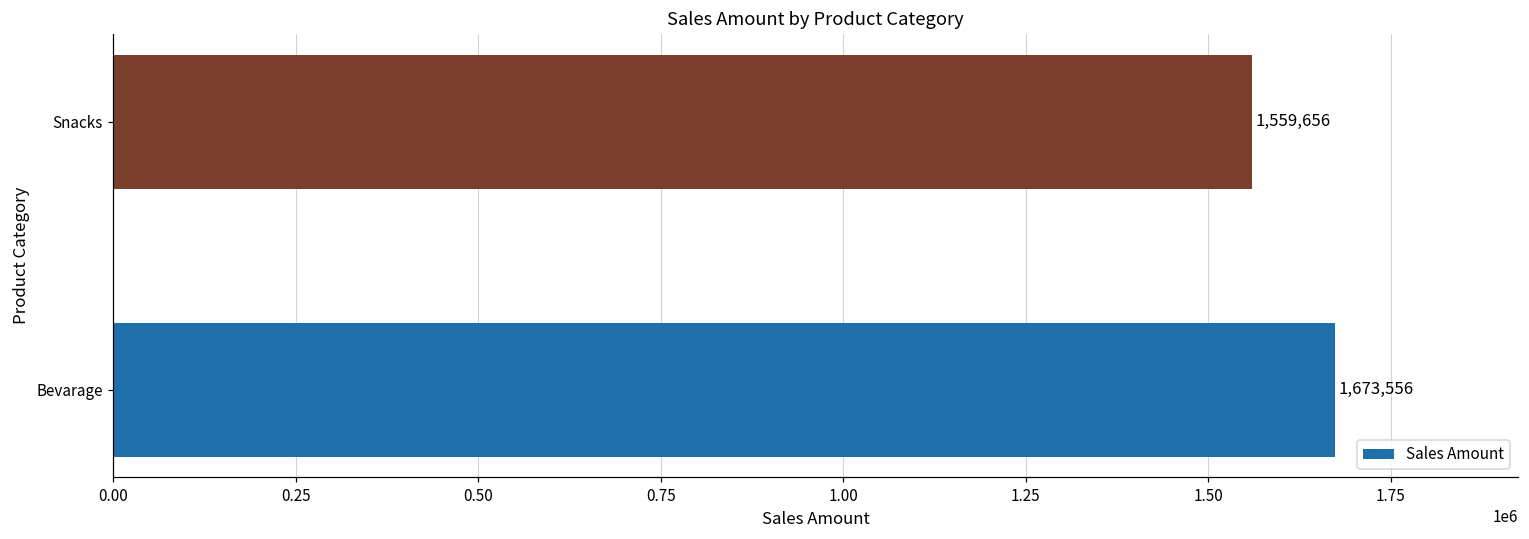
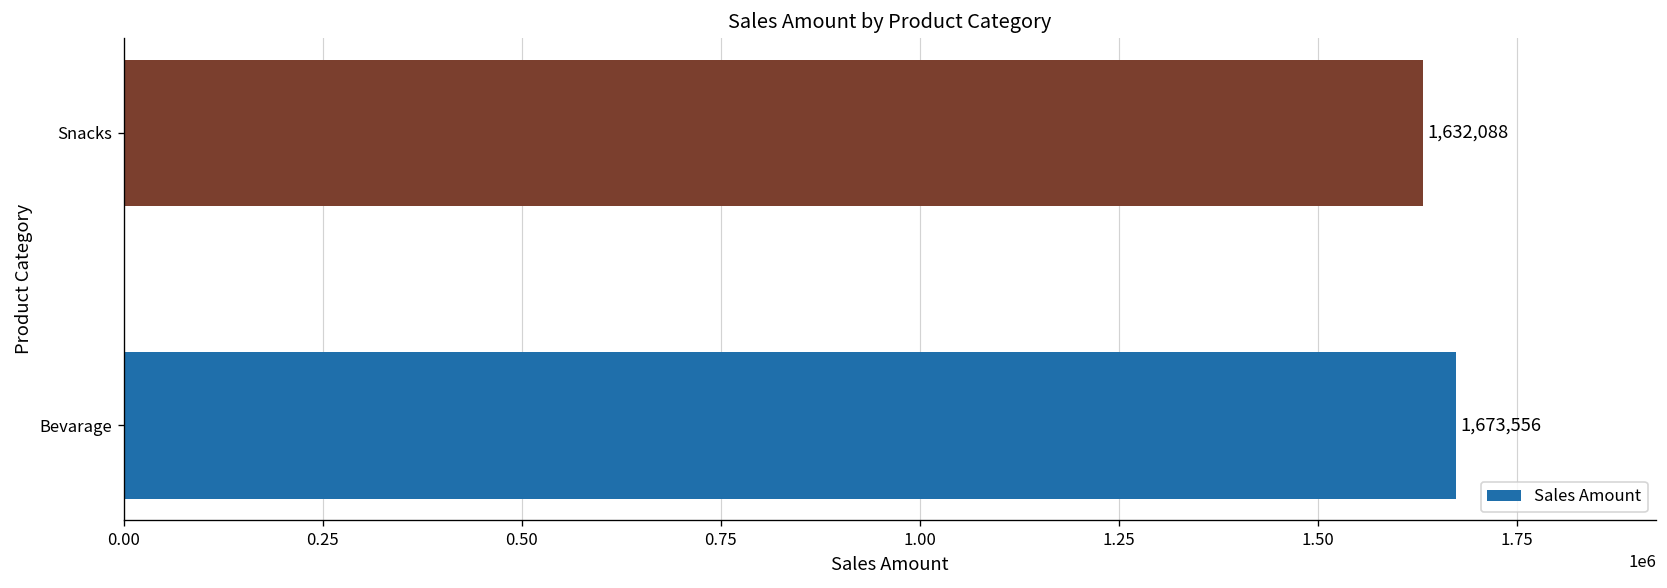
  {
-   "Snacks": "1,559,656",
+   "Snacks": "1,632,088",
    "Bevarage": "1,673,556"
  }
